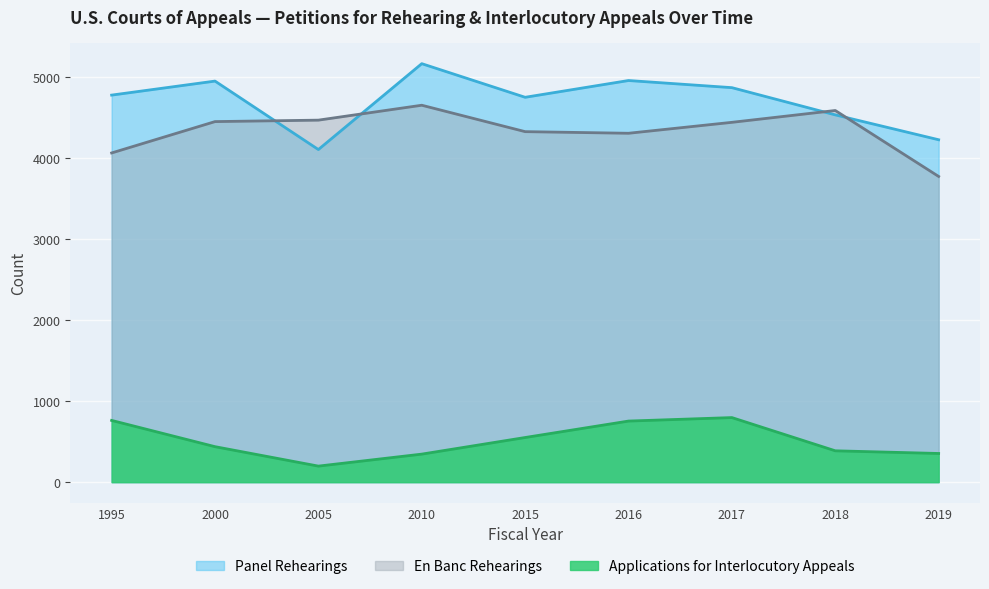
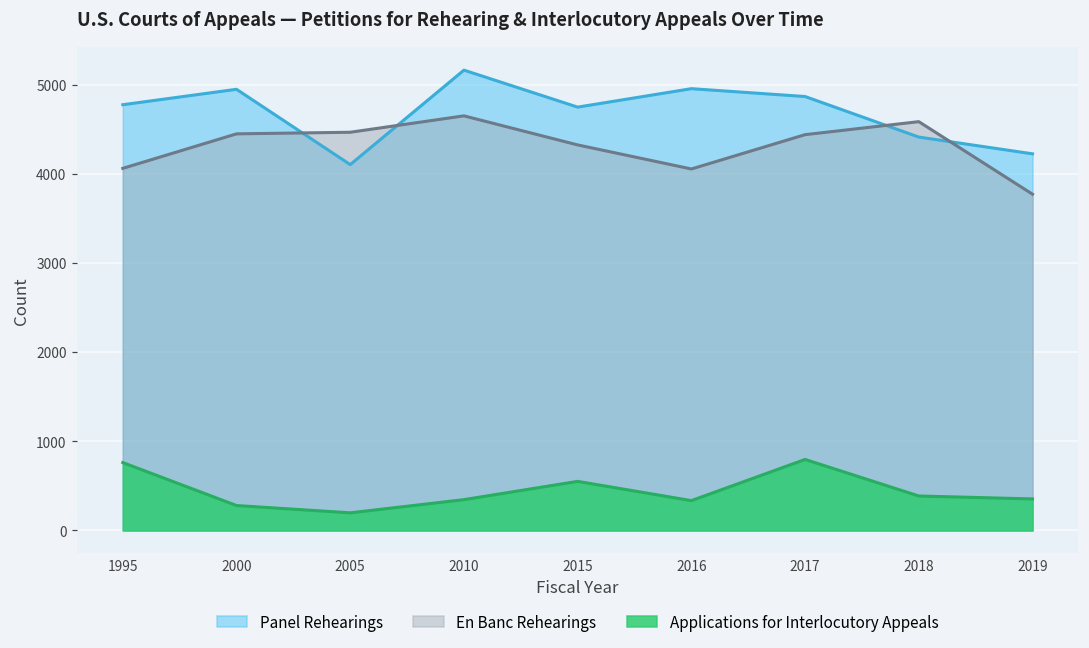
  {
    "Panel Rehearings": {
      "1995": 4800,
      "2000": 5000,
      "2005": 4100,
      "2010": 5200,
      "2015": 4800,
      "2016": 5000,
      "2017": 4900,
-     "2018": 4500,
+     "2018": 4400,
      "2019": 4200
    },
    "En Banc Rehearings": {
      "1995": 4100,
      "2000": 4500,
      "2005": 4500,
      "2010": 4700,
      "2015": 4300,
-     "2016": 4300,
+     "2016": 4100,
      "2017": 4400,
      "2018": 4600,
      "2019": 3800
    },
    "Applications for Interlocutory Appeals": {
      "1995": 800,
-     "2000": 400,
+     "2000": 300,
      "2005": 200,
      "2010": 300,
      "2015": 600,
-     "2016": 800,
+     "2016": 300,
      "2017": 800,
      "2018": 400,
      "2019": 400
    }
  }
